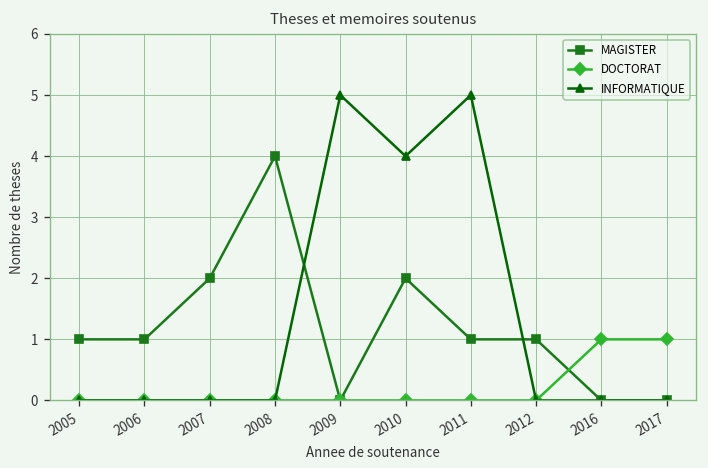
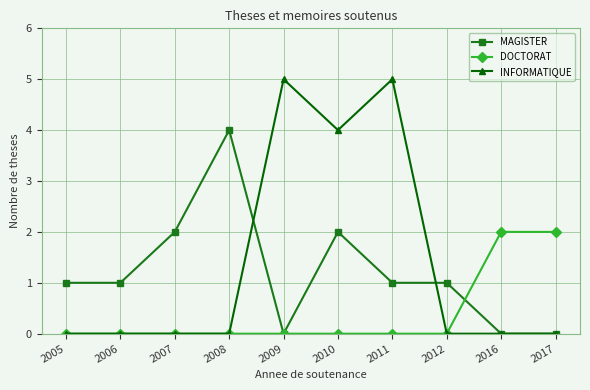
  {
    "DOCTORAT": {
      "2010": 0,
      "2011": 0,
-     "2016": 1,
-     "2017": 1
+     "2016": 2,
+     "2017": 2
    }
  }
